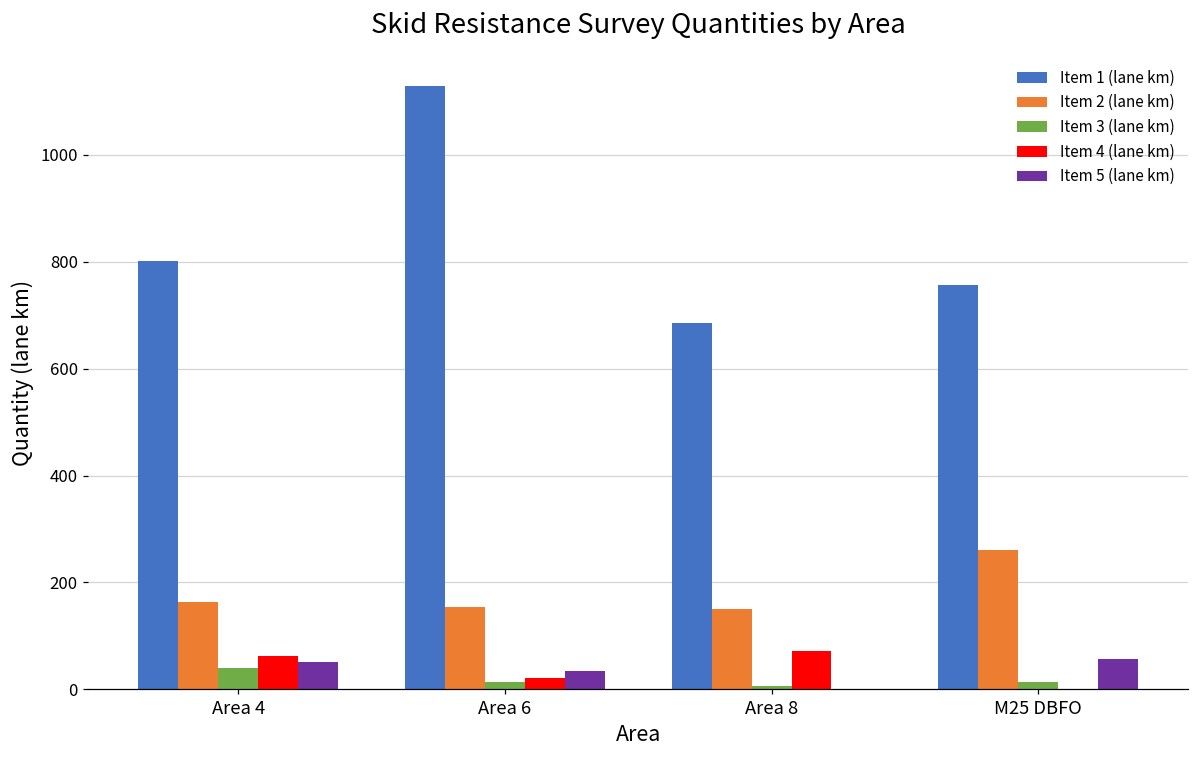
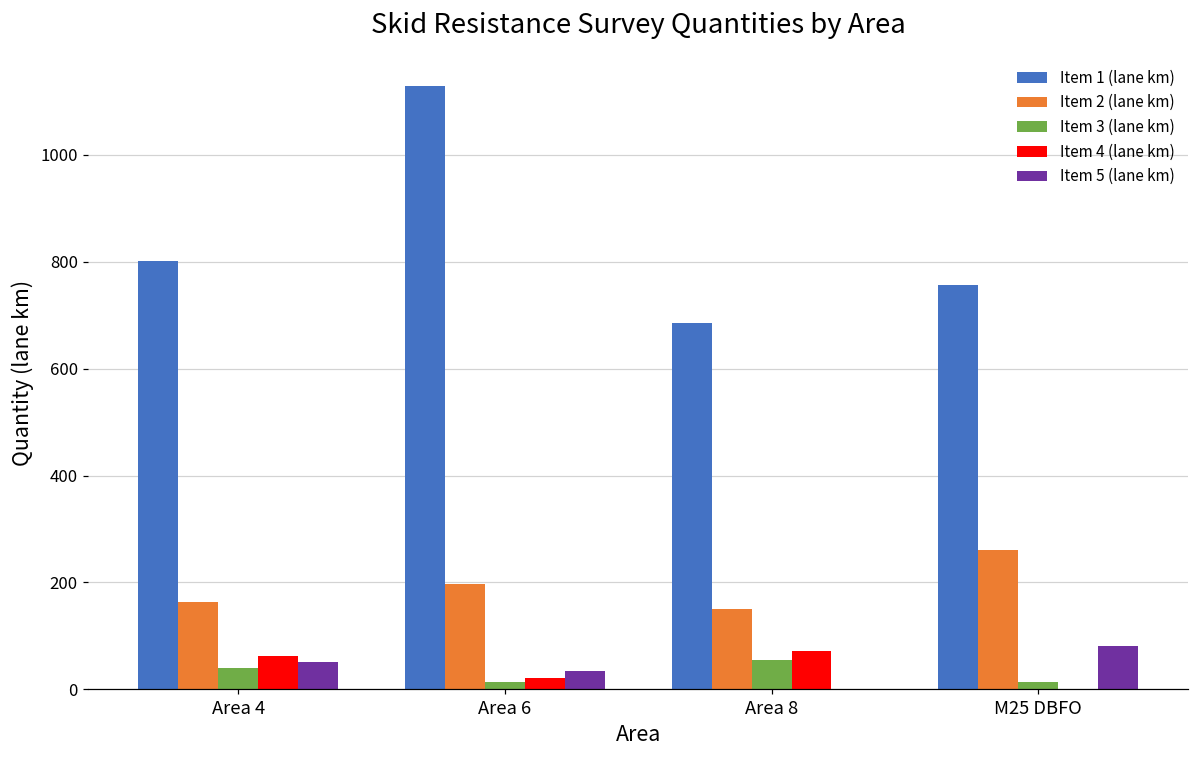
  {
    "Item 1 (lane km)": {
      "Area 4": 800,
      "Area 6": 1130,
      "Area 8": 680,
      "M25 DBFO": 760
    },
    "Item 2 (lane km)": {
      "Area 4": 160,
-     "Area 6": 150,
+     "Area 6": 200,
      "Area 8": 150,
      "M25 DBFO": 260
    },
    "Item 3 (lane km)": {
      "Area 4": 40,
      "Area 6": 10,
-     "Area 8": 10,
+     "Area 8": 50,
      "M25 DBFO": 10
    },
    "Item 4 (lane km)": {
      "Area 4": 60,
      "Area 6": 20,
      "Area 8": 70,
      "M25 DBFO": 0
    },
    "Item 5 (lane km)": {
      "Area 4": 50,
      "Area 6": 30,
      "Area 8": 0,
-     "M25 DBFO": 60
+     "M25 DBFO": 80
    }
  }
